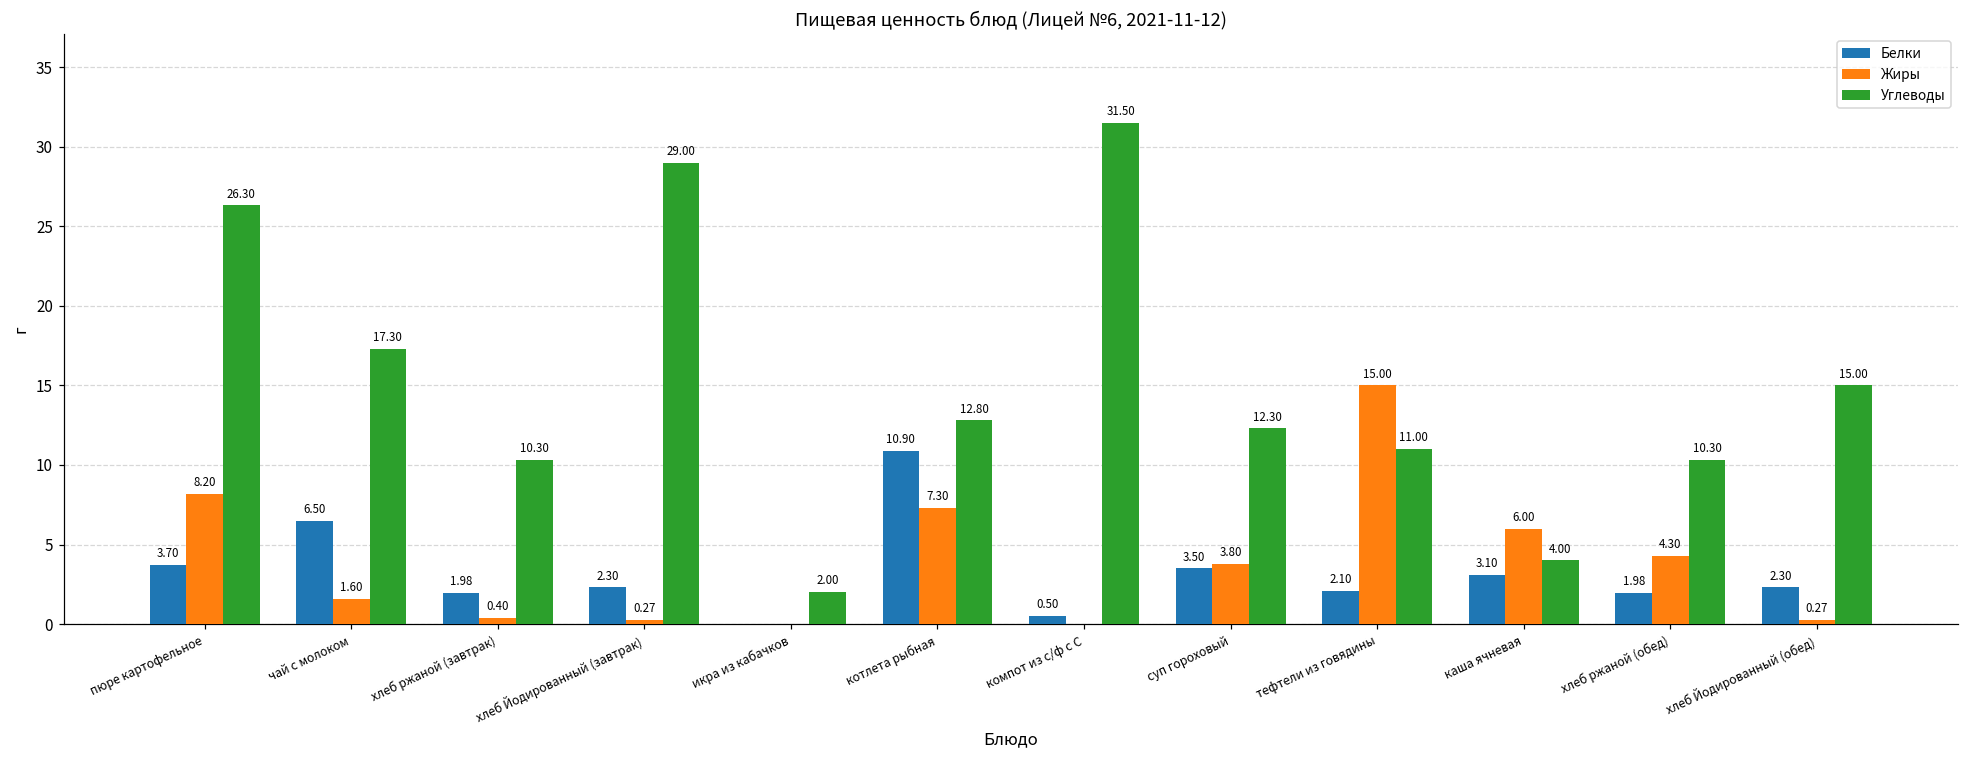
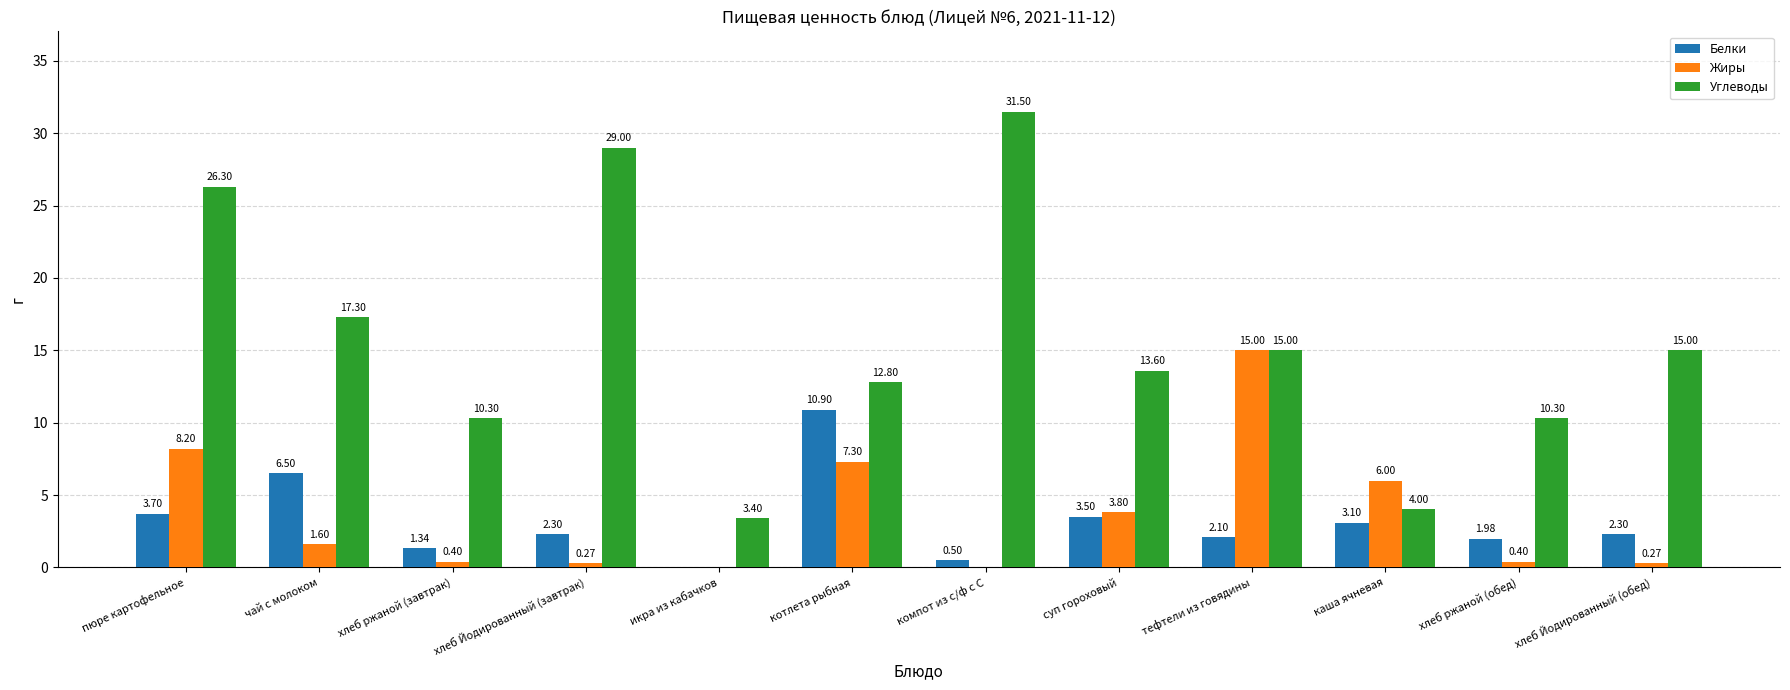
  {
    "Белки": {
      "пюре картофельное": 3.70,
      "чай с молоком": 6.50,
-     "хлеб ржаной (завтрак)": 1.98,
+     "хлеб ржаной (завтрак)": 1.34,
      "хлеб Йодированный (завтрак)": 2.30,
      "котлета рыбная": 10.90,
      "компот из с/ф с С": 0.50,
      "суп гороховый": 3.50,
      "тефтели из говядины": 2.10,
      "каша ячневая": 3.10,
      "хлеб ржаной (обед)": 1.98,
      "хлеб Йодированный (обед)": 2.30
    },
    "Жиры": {
      "пюре картофельное": 8.20,
      "чай с молоком": 1.60,
      "хлеб ржаной (завтрак)": 0.40,
      "хлеб Йодированный (завтрак)": 0.27,
      "котлета рыбная": 7.30,
      "суп гороховый": 3.80,
      "тефтели из говядины": 15.00,
      "каша ячневая": 6.00,
-     "хлеб ржаной (обед)": 4.30,
+     "хлеб ржаной (обед)": 0.40,
      "хлеб Йодированный (обед)": 0.27
    },
    "Углеводы": {
      "пюре картофельное": 26.30,
      "чай с молоком": 17.30,
      "хлеб ржаной (завтрак)": 10.30,
      "хлеб Йодированный (завтрак)": 29.00,
-     "икра из кабачков": 2.00,
+     "икра из кабачков": 3.40,
      "котлета рыбная": 12.80,
      "компот из с/ф с С": 31.50,
-     "суп гороховый": 12.30,
-     "тефтели из говядины": 11.00,
+     "суп гороховый": 13.60,
+     "тефтели из говядины": 15.00,
      "каша ячневая": 4.00,
      "хлеб ржаной (обед)": 10.30,
      "хлеб Йодированный (обед)": 15.00
    }
  }
